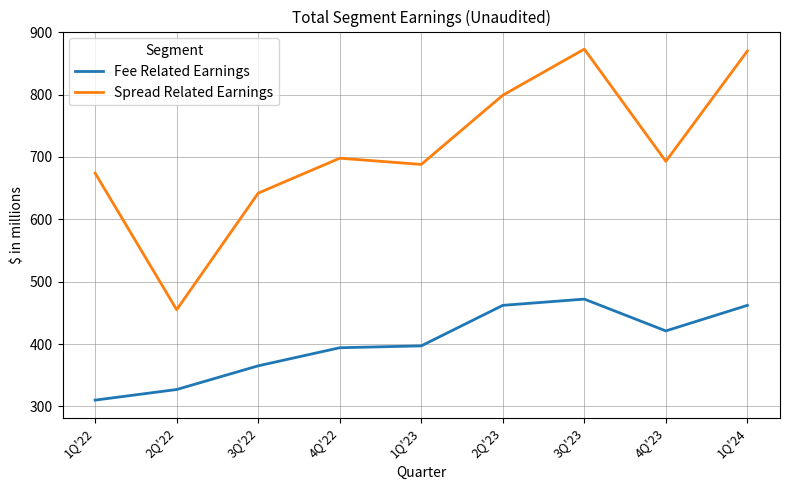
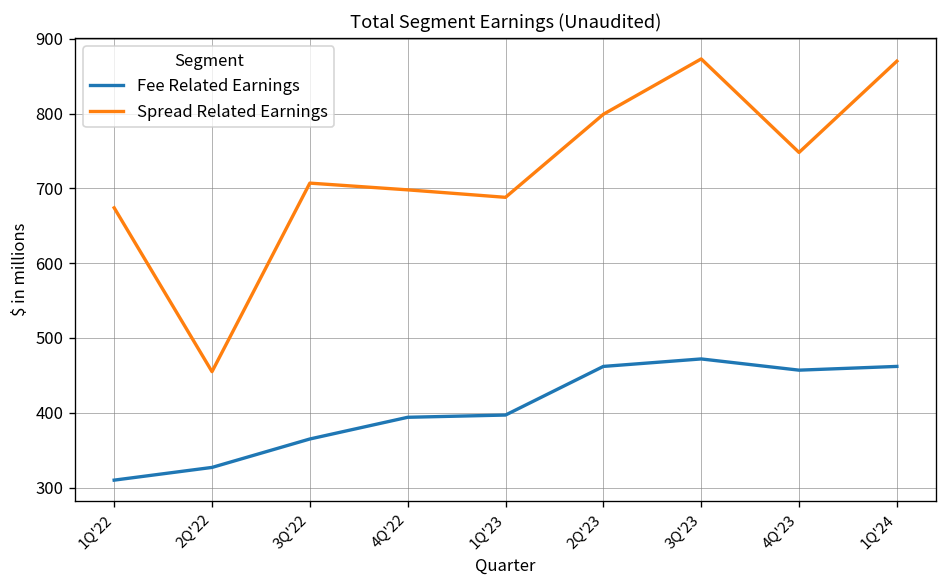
  {
    "Fee Related Earnings": {
      "1Q'22": 310,
      "2Q'22": 330,
      "3Q'22": 370,
      "4Q'22": 390,
      "1Q'23": 400,
      "2Q'23": 460,
      "3Q'23": 470,
-     "4Q'23": 420,
+     "4Q'23": 460,
      "1Q'24": 460
    },
    "Spread Related Earnings": {
      "1Q'22": 670,
      "2Q'22": 460,
-     "3Q'22": 640,
+     "3Q'22": 710,
      "4Q'22": 700,
      "1Q'23": 690,
      "2Q'23": 800,
      "3Q'23": 870,
-     "4Q'23": 690,
+     "4Q'23": 750,
      "1Q'24": 870
    }
  }
